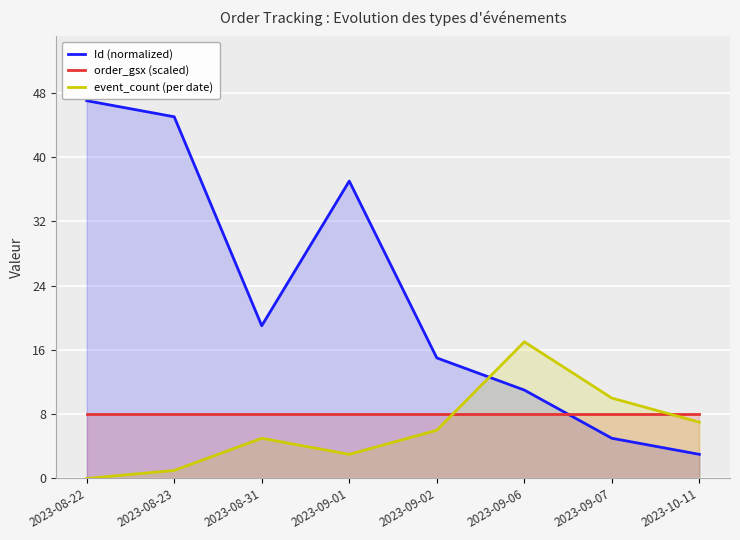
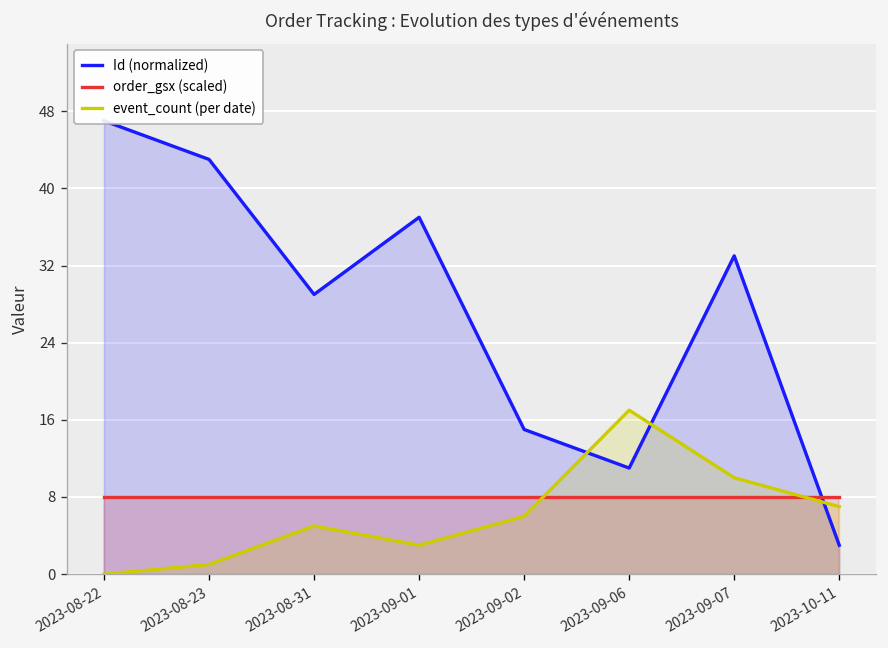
  {
    "Id (normalized)": {
      "2023-08-22": 47,
-     "2023-08-23": 45,
-     "2023-08-31": 19,
+     "2023-08-23": 43,
+     "2023-08-31": 29,
      "2023-09-01": 37,
      "2023-09-02": 15,
      "2023-09-06": 11,
-     "2023-09-07": 5,
+     "2023-09-07": 33,
      "2023-10-11": 3
    },
    "order_gsx (scaled)": {
      "2023-08-22": 8,
      "2023-08-23": 8,
      "2023-08-31": 8,
      "2023-09-01": 8,
      "2023-09-02": 8,
      "2023-09-06": 8,
      "2023-09-07": 8,
      "2023-10-11": 8
    },
    "event_count (per date)": {
      "2023-08-22": 0,
      "2023-08-23": 1,
      "2023-08-31": 5,
      "2023-09-01": 3,
      "2023-09-02": 6,
      "2023-09-06": 17,
      "2023-09-07": 10,
      "2023-10-11": 7
    }
  }
